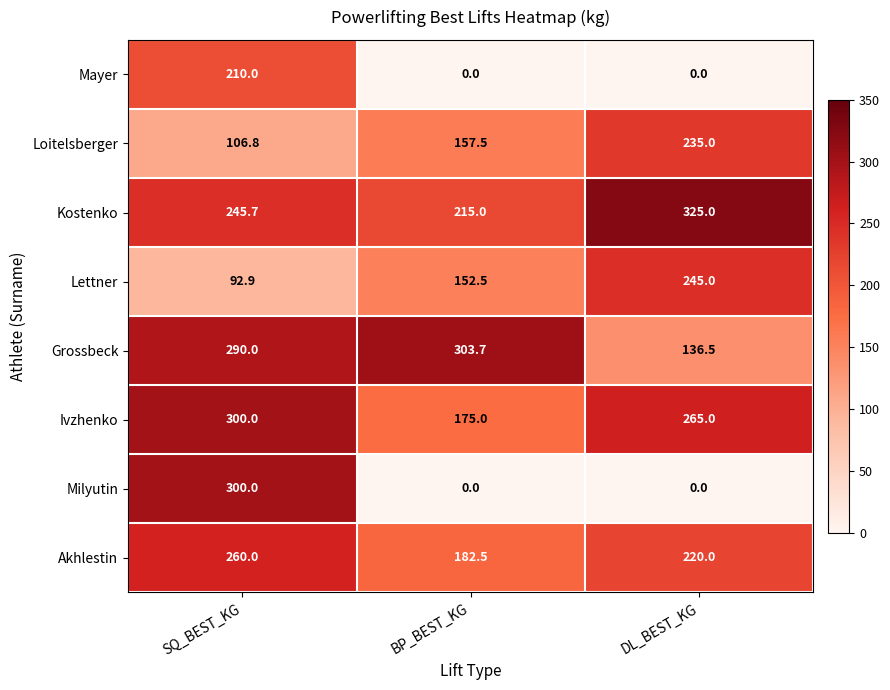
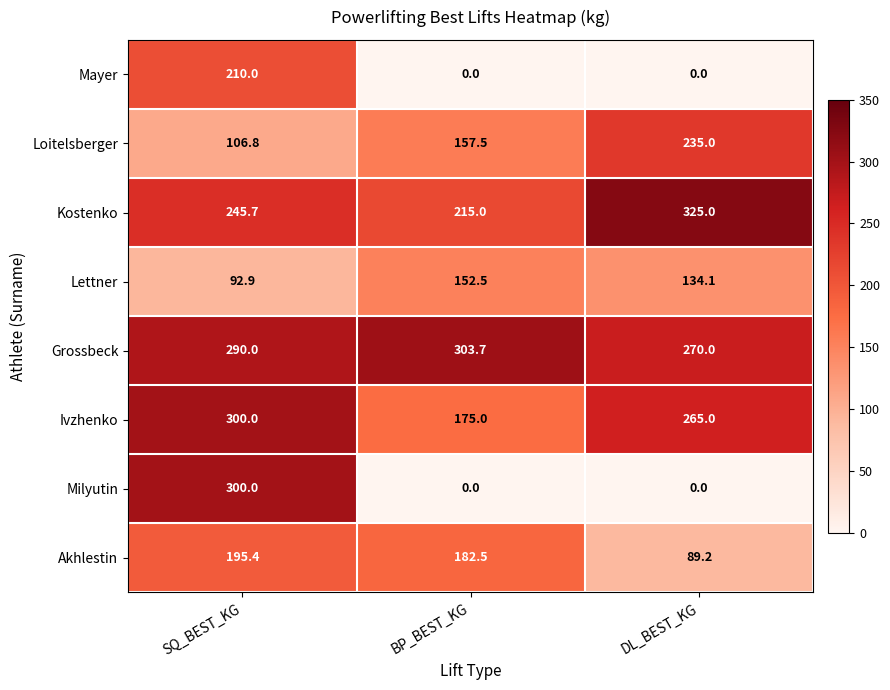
  {
    "Mayer": {
      "SQ_BEST_KG": 210.0,
      "BP_BEST_KG": 0.0,
      "DL_BEST_KG": 0.0
    },
    "Loitelsberger": {
      "SQ_BEST_KG": 106.8,
      "BP_BEST_KG": 157.5,
      "DL_BEST_KG": 235.0
    },
    "Kostenko": {
      "SQ_BEST_KG": 245.7,
      "BP_BEST_KG": 215.0,
      "DL_BEST_KG": 325.0
    },
    "Lettner": {
      "SQ_BEST_KG": 92.9,
      "BP_BEST_KG": 152.5,
-     "DL_BEST_KG": 245.0
+     "DL_BEST_KG": 134.1
    },
    "Grossbeck": {
      "SQ_BEST_KG": 290.0,
      "BP_BEST_KG": 303.7,
-     "DL_BEST_KG": 136.5
+     "DL_BEST_KG": 270.0
    },
    "Ivzhenko": {
      "SQ_BEST_KG": 300.0,
      "BP_BEST_KG": 175.0,
      "DL_BEST_KG": 265.0
    },
    "Milyutin": {
      "SQ_BEST_KG": 300.0,
      "BP_BEST_KG": 0.0,
      "DL_BEST_KG": 0.0
    },
    "Akhlestin": {
-     "SQ_BEST_KG": 260.0,
+     "SQ_BEST_KG": 195.4,
      "BP_BEST_KG": 182.5,
-     "DL_BEST_KG": 220.0
+     "DL_BEST_KG": 89.2
    }
  }
